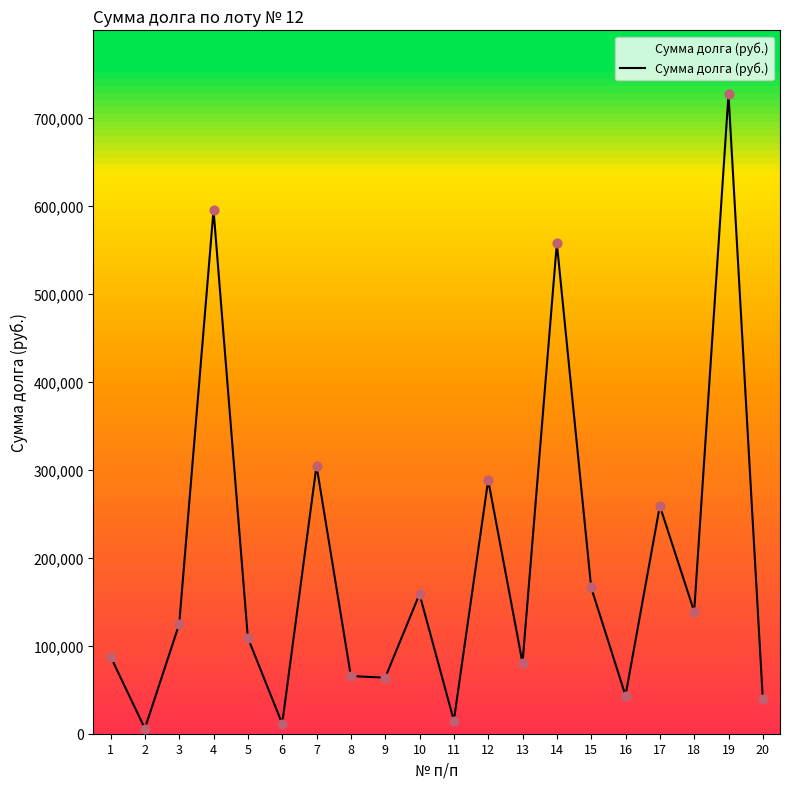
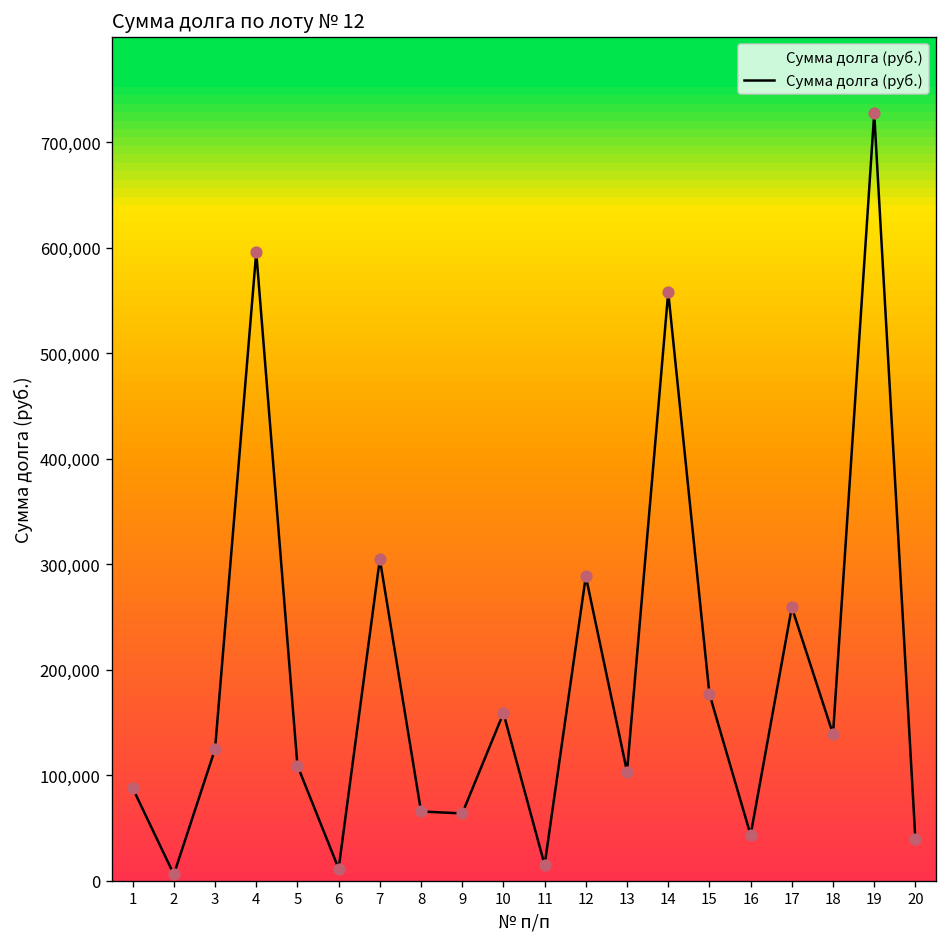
  {
    "1": "90,000",
    "2": "10,000",
    "3": "120,000",
    "4": "600,000",
    "5": "110,000",
    "6": "10,000",
    "7": "300,000",
    "8": "70,000",
    "9": "60,000",
    "10": "160,000",
    "11": "10,000",
    "12": "290,000",
-   "13": "80,000",
+   "13": "100,000",
    "14": "560,000",
-   "15": "170,000",
+   "15": "180,000",
    "16": "40,000",
    "17": "260,000",
    "18": "140,000",
    "19": "730,000",
    "20": "40,000"
  }
